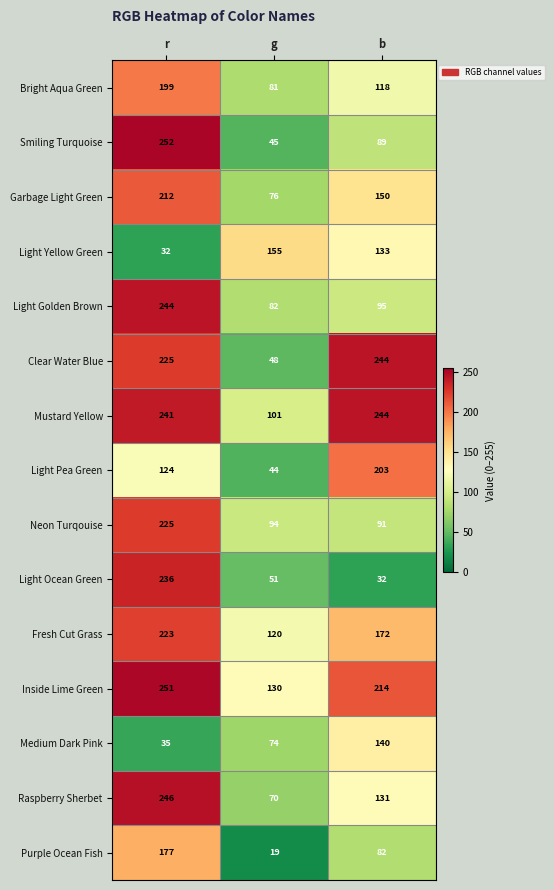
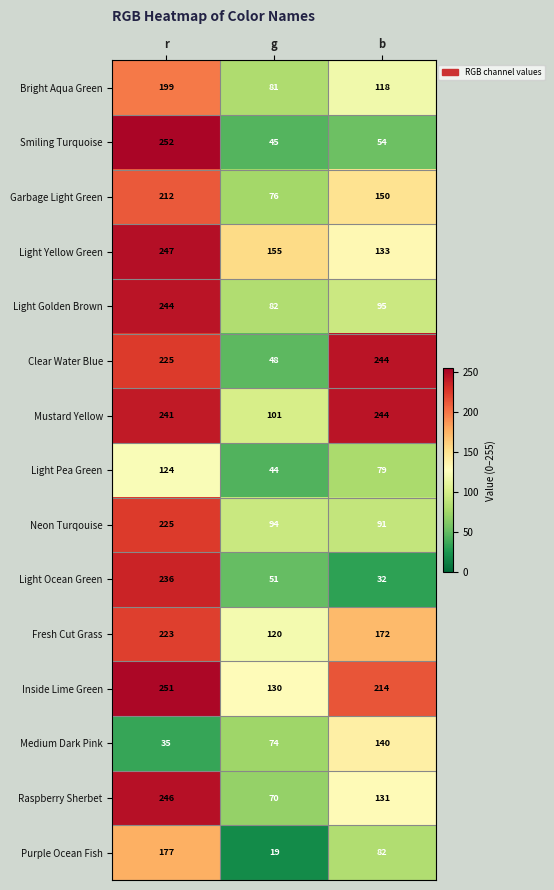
  {
    "Bright Aqua Green": {
      "r": 199,
      "g": 81,
      "b": 118
    },
    "Smiling Turquoise": {
      "r": 252,
      "g": 45,
-     "b": 89
+     "b": 54
    },
    "Garbage Light Green": {
      "r": 212,
      "g": 76,
      "b": 150
    },
    "Light Yellow Green": {
-     "r": 32,
+     "r": 247,
      "g": 155,
      "b": 133
    },
    "Light Golden Brown": {
      "r": 244,
      "g": 82,
      "b": 95
    },
    "Clear Water Blue": {
      "r": 225,
      "g": 48,
      "b": 244
    },
    "Mustard Yellow": {
      "r": 241,
      "g": 101,
      "b": 244
    },
    "Light Pea Green": {
      "r": 124,
      "g": 44,
-     "b": 203
+     "b": 79
    },
    "Neon Turqouise": {
      "r": 225,
      "g": 94,
      "b": 91
    },
    "Light Ocean Green": {
      "r": 236,
      "g": 51,
      "b": 32
    },
    "Fresh Cut Grass": {
      "r": 223,
      "g": 120,
      "b": 172
    },
    "Inside Lime Green": {
      "r": 251,
      "g": 130,
      "b": 214
    },
    "Medium Dark Pink": {
      "r": 35,
      "g": 74,
      "b": 140
    },
    "Raspberry Sherbet": {
      "r": 246,
      "g": 70,
      "b": 131
    },
    "Purple Ocean Fish": {
      "r": 177,
      "g": 19,
      "b": 82
    }
  }
